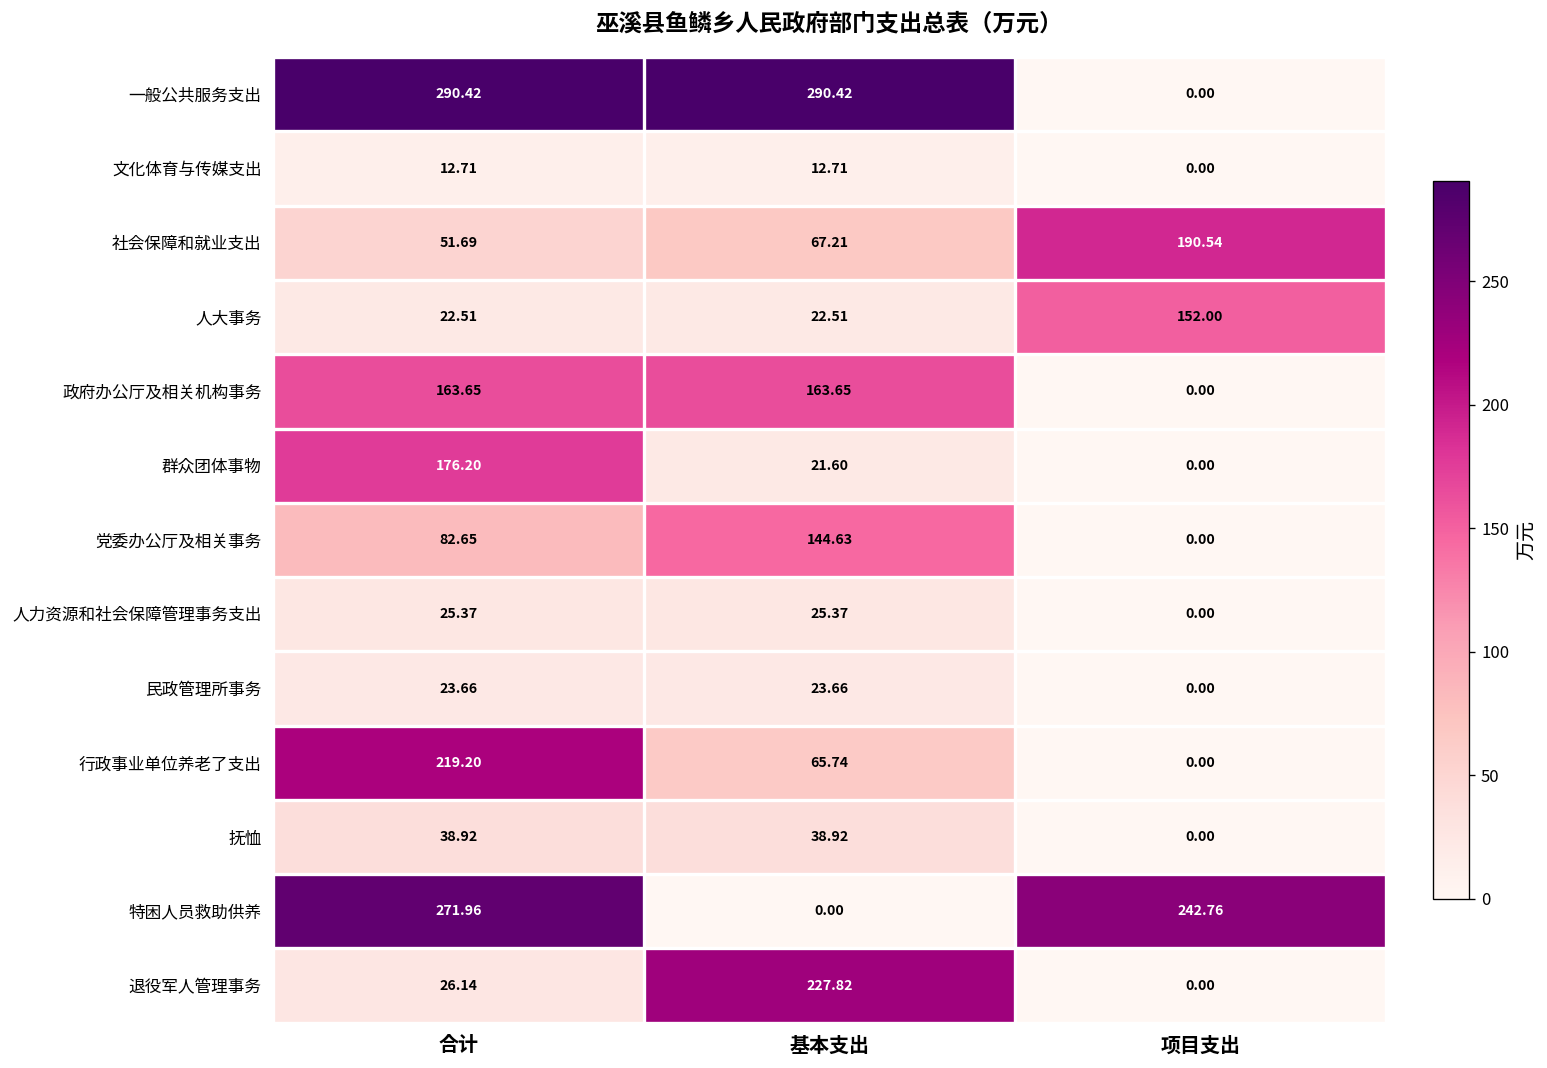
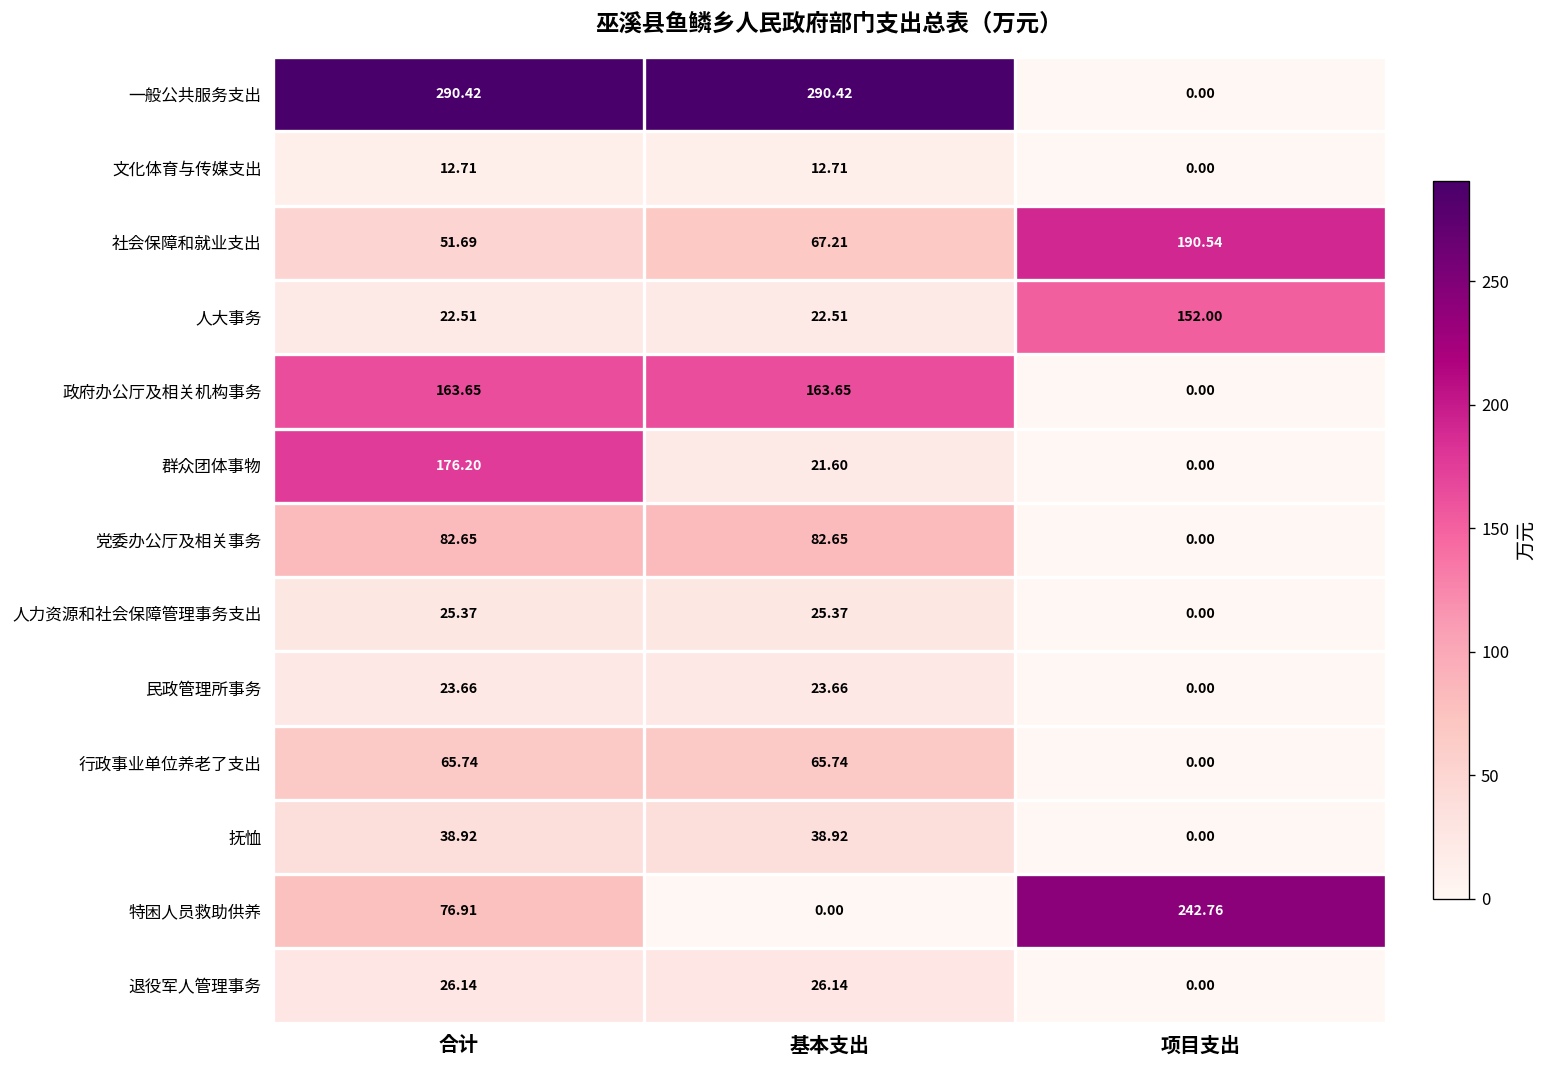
  {
    "一般公共服务支出": {
      "合计": 290.42,
      "基本支出": 290.42,
      "项目支出": 0.00
    },
    "文化体育与传媒支出": {
      "合计": 12.71,
      "基本支出": 12.71,
      "项目支出": 0.00
    },
    "社会保障和就业支出": {
      "合计": 51.69,
      "基本支出": 67.21,
      "项目支出": 190.54
    },
    "人大事务": {
      "合计": 22.51,
      "基本支出": 22.51,
      "项目支出": 152.00
    },
    "政府办公厅及相关机构事务": {
      "合计": 163.65,
      "基本支出": 163.65,
      "项目支出": 0.00
    },
    "群众团体事物": {
      "合计": 176.20,
      "基本支出": 21.60,
      "项目支出": 0.00
    },
    "党委办公厅及相关事务": {
      "合计": 82.65,
-     "基本支出": 144.63,
+     "基本支出": 82.65,
      "项目支出": 0.00
    },
    "人力资源和社会保障管理事务支出": {
      "合计": 25.37,
      "基本支出": 25.37,
      "项目支出": 0.00
    },
    "民政管理所事务": {
      "合计": 23.66,
      "基本支出": 23.66,
      "项目支出": 0.00
    },
    "行政事业单位养老了支出": {
-     "合计": 219.20,
+     "合计": 65.74,
      "基本支出": 65.74,
      "项目支出": 0.00
    },
    "抚恤": {
      "合计": 38.92,
      "基本支出": 38.92,
      "项目支出": 0.00
    },
    "特困人员救助供养": {
-     "合计": 271.96,
+     "合计": 76.91,
      "基本支出": 0.00,
      "项目支出": 242.76
    },
    "退役军人管理事务": {
      "合计": 26.14,
-     "基本支出": 227.82,
+     "基本支出": 26.14,
      "项目支出": 0.00
    }
  }
